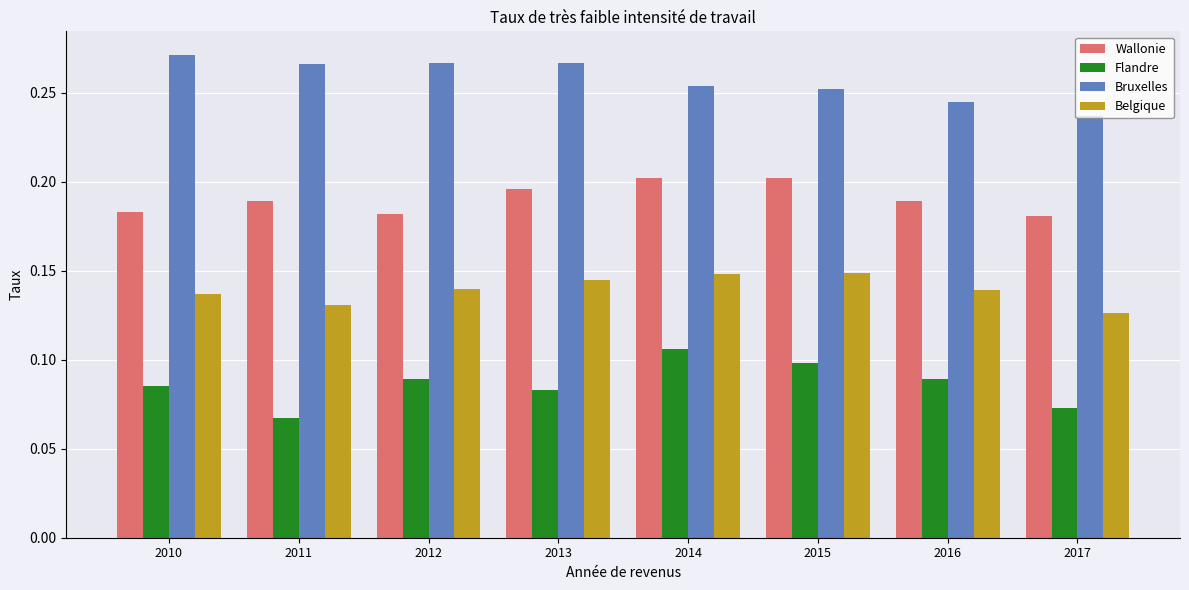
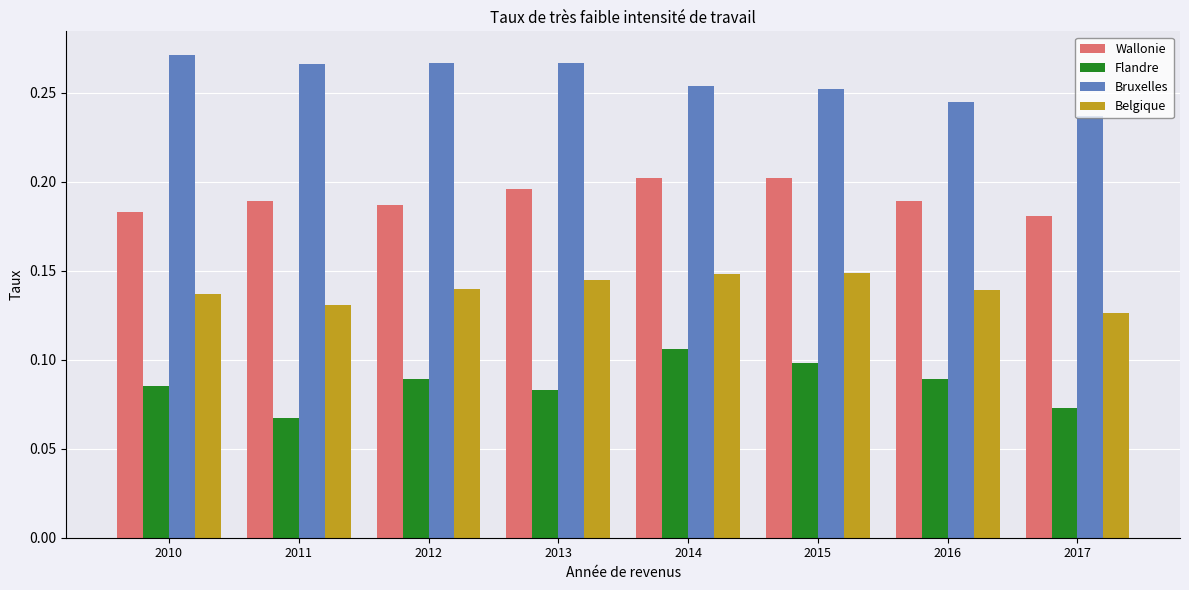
  {
    "Wallonie": {
      "2010": 0.183,
      "2011": 0.189,
-     "2012": 0.182,
+     "2012": 0.187,
      "2013": 0.196,
      "2014": 0.202,
      "2015": 0.202,
      "2016": 0.189,
      "2017": 0.181
    },
    "Flandre": {
      "2010": 0.085,
      "2011": 0.067,
      "2012": 0.089,
      "2013": 0.083,
      "2014": 0.106,
      "2015": 0.098,
      "2016": 0.089,
      "2017": 0.073
    },
    "Bruxelles": {
      "2010": 0.271,
      "2011": 0.266,
      "2012": 0.267,
      "2013": 0.267,
      "2014": 0.254,
      "2015": 0.252,
      "2016": 0.245
    },
    "Belgique": {
      "2010": 0.137,
      "2011": 0.131,
      "2012": 0.140,
      "2013": 0.145,
      "2014": 0.148,
      "2015": 0.149,
      "2016": 0.139,
      "2017": 0.126
    }
  }
